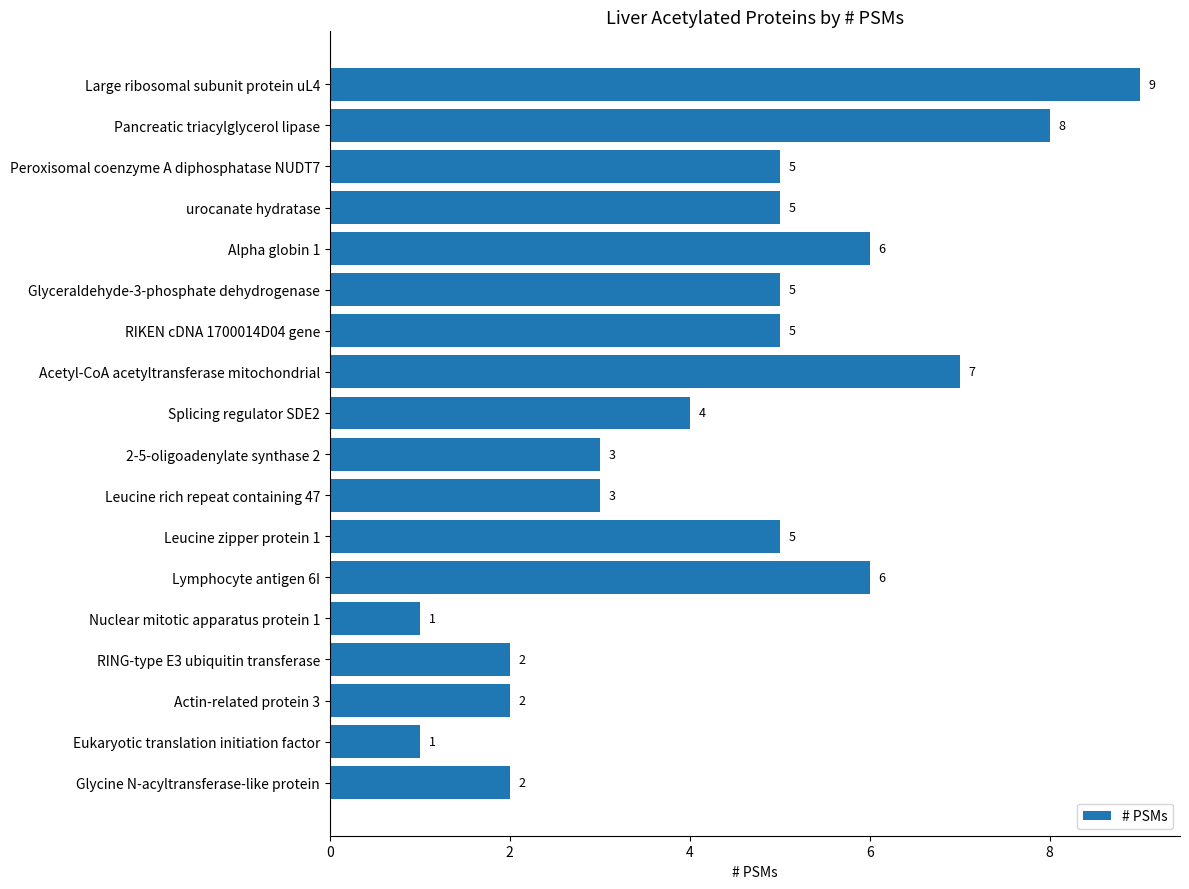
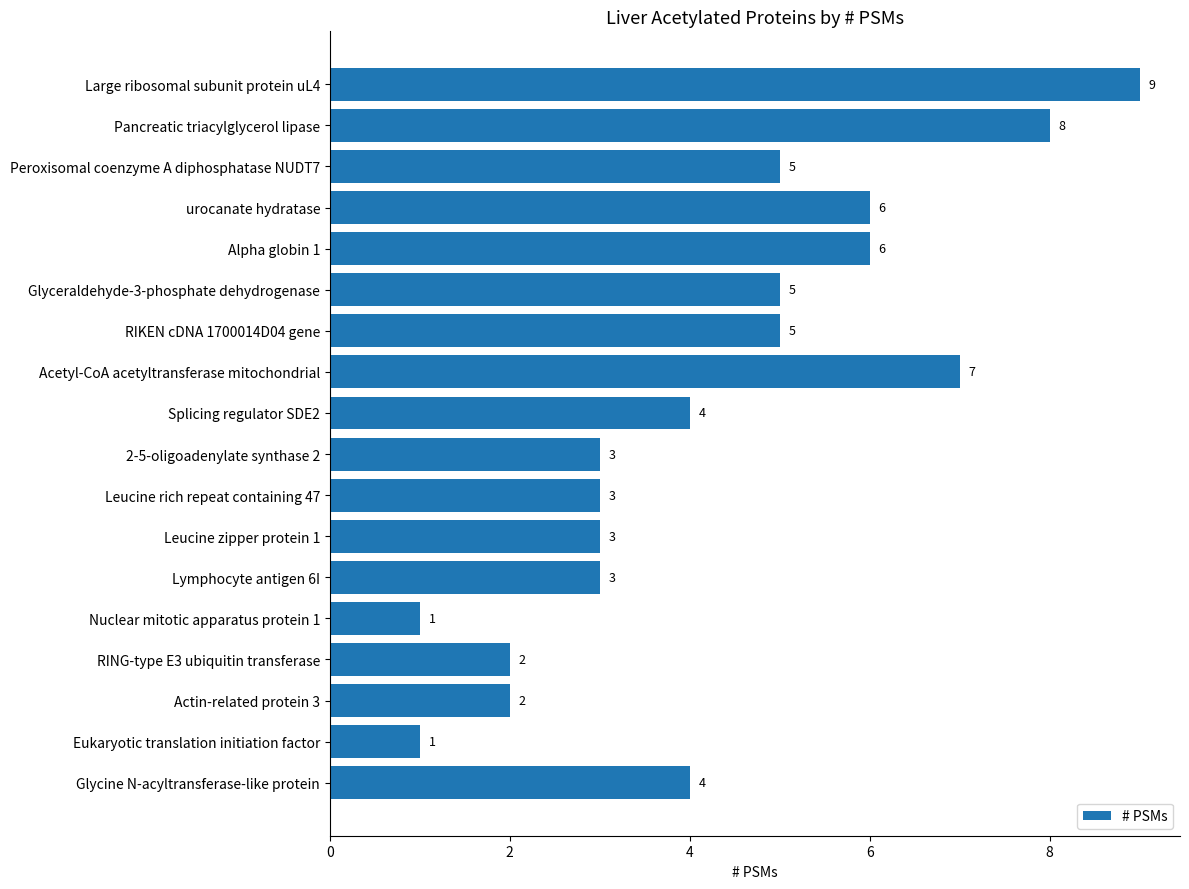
  {
    "Large ribosomal subunit protein uL4": 9,
    "Pancreatic triacylglycerol lipase": 8,
    "Peroxisomal coenzyme A diphosphatase NUDT7": 5,
-   "urocanate hydratase": 5,
+   "urocanate hydratase": 6,
    "Alpha globin 1": 6,
    "Glyceraldehyde-3-phosphate dehydrogenase": 5,
    "RIKEN cDNA 1700014D04 gene": 5,
    "Acetyl-CoA acetyltransferase mitochondrial": 7,
    "Splicing regulator SDE2": 4,
    "2-5-oligoadenylate synthase 2": 3,
    "Leucine rich repeat containing 47": 3,
-   "Leucine zipper protein 1": 5,
-   "Lymphocyte antigen 6I": 6,
+   "Leucine zipper protein 1": 3,
+   "Lymphocyte antigen 6I": 3,
    "Nuclear mitotic apparatus protein 1": 1,
    "RING-type E3 ubiquitin transferase": 2,
    "Actin-related protein 3": 2,
    "Eukaryotic translation initiation factor": 1,
-   "Glycine N-acyltransferase-like protein": 2
+   "Glycine N-acyltransferase-like protein": 4
  }
